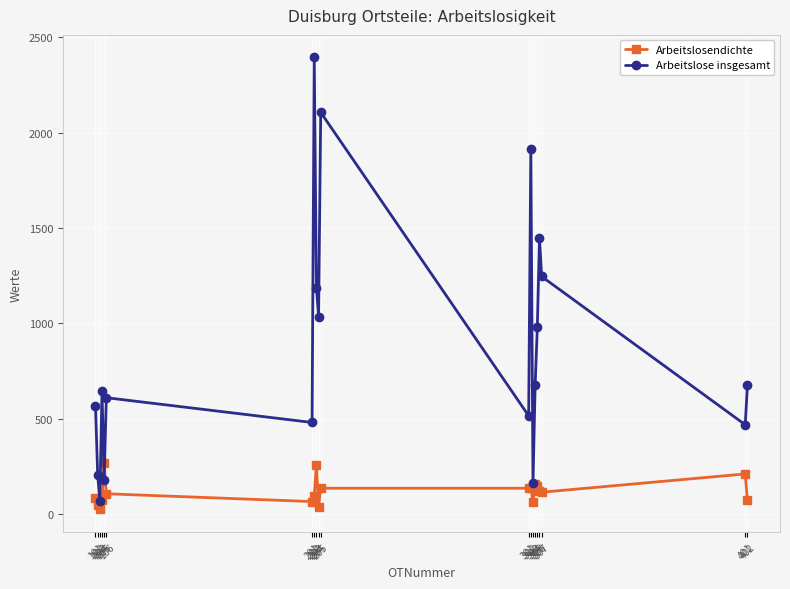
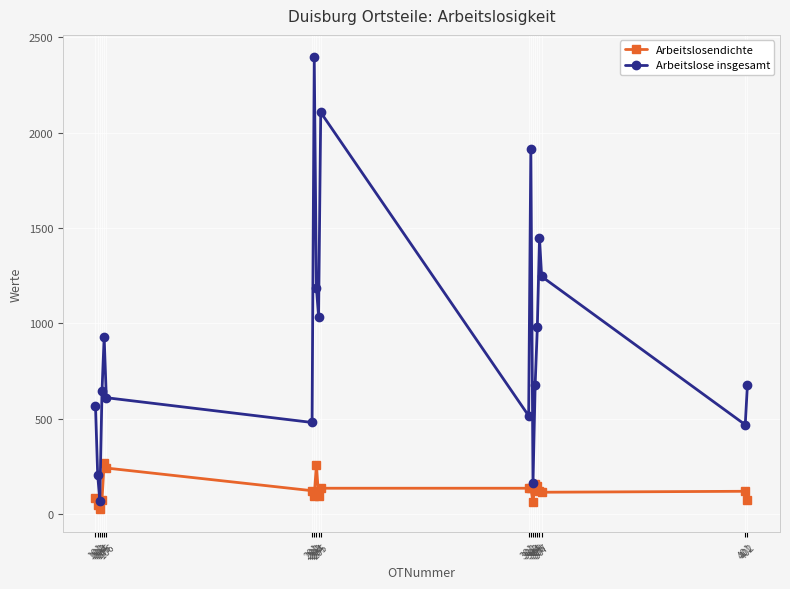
  {
    "Arbeitslosendichte": {
      "101": 90,
      "102": 50,
      "103": 20,
      "105": 270,
-     "106": 110,
-     "201": 70,
+     "106": 240,
+     "201": 120,
      "202": 100,
      "203": 260,
-     "204": 40,
+     "204": 90,
      "205": 140,
      "301": 140,
      "302": 140,
      "303": 60,
      "305": 150,
      "306": 120,
      "307": 110,
-     "401": 210,
+     "401": 120,
      "402": 70
    },
    "Arbeitslose insgesamt": {
      "101": 570,
      "102": 210,
      "104": 640,
-     "105": 180,
+     "105": 930,
      "106": 610,
      "201": 480,
      "202": 2400,
      "203": 1190,
      "204": 1040,
      "205": 2110,
      "301": 520,
      "302": 1920,
      "304": 680,
      "305": 980,
      "306": 1450,
      "307": 1250,
      "401": 470,
      "402": 680
    }
  }
